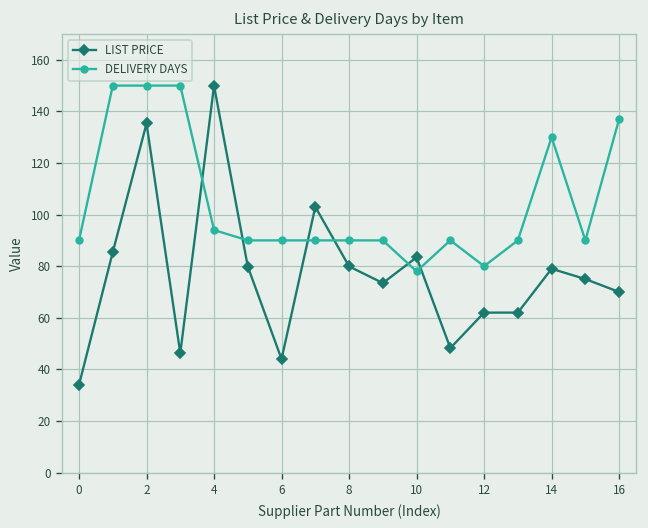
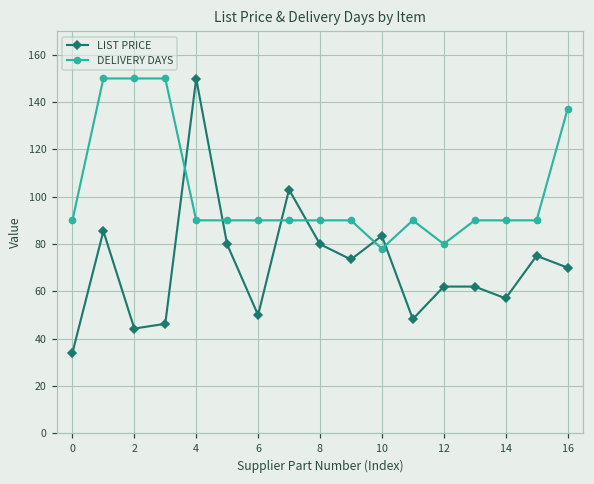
  {
    "LIST PRICE": {
      "0": 34,
-     "2": 135,
+     "2": 44,
      "4": 150,
-     "6": 44,
+     "6": 50,
      "8": 80,
      "10": 83,
      "12": 62,
-     "14": 79,
+     "14": 57,
      "16": 70
    },
    "DELIVERY DAYS": {
      "0": 90,
      "2": 150,
-     "4": 94,
+     "4": 90,
      "6": 90,
      "8": 90,
      "10": 78,
      "12": 80,
-     "14": 130,
+     "14": 90,
      "16": 137
    }
  }
